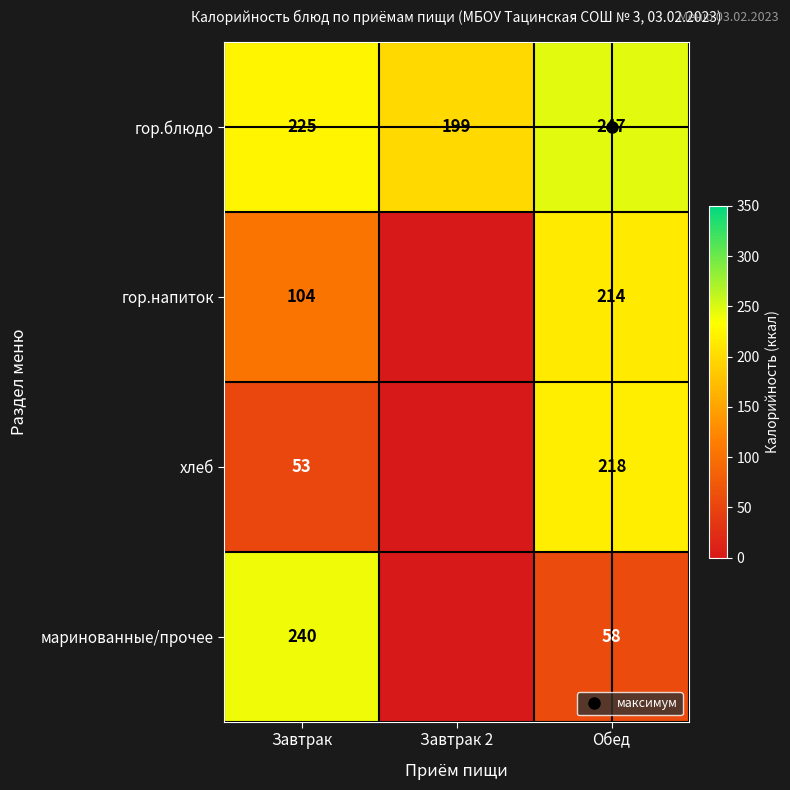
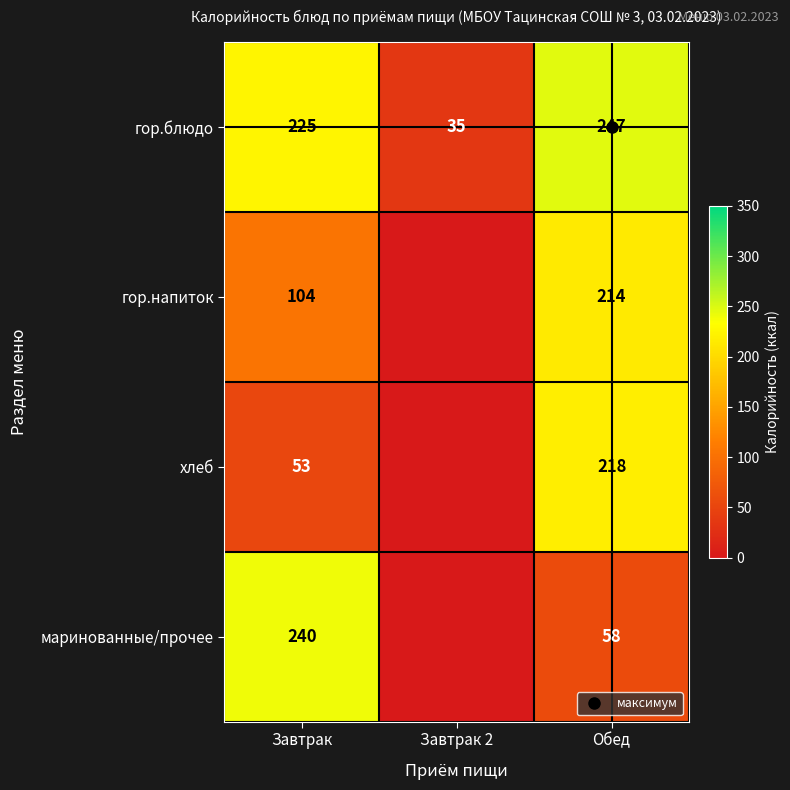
  {
    "гор.блюдо": {
      "Завтрак": 225,
-     "Завтрак 2": 199
+     "Завтрак 2": 35
    },
    "гор.напиток": {
      "Завтрак": 104,
      "Обед": 214
    },
    "хлеб": {
      "Завтрак": 53,
      "Обед": 218
    },
    "маринованные/прочее": {
      "Завтрак": 240,
      "Обед": 58
    }
  }
